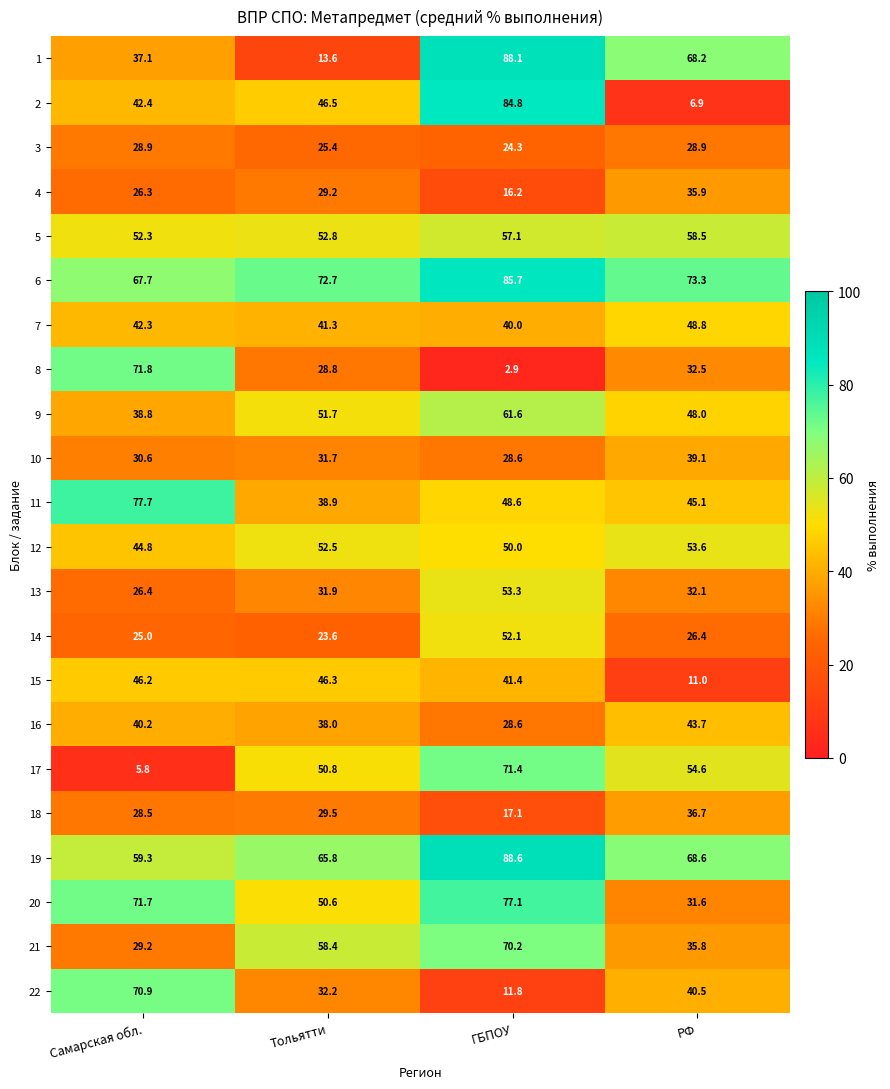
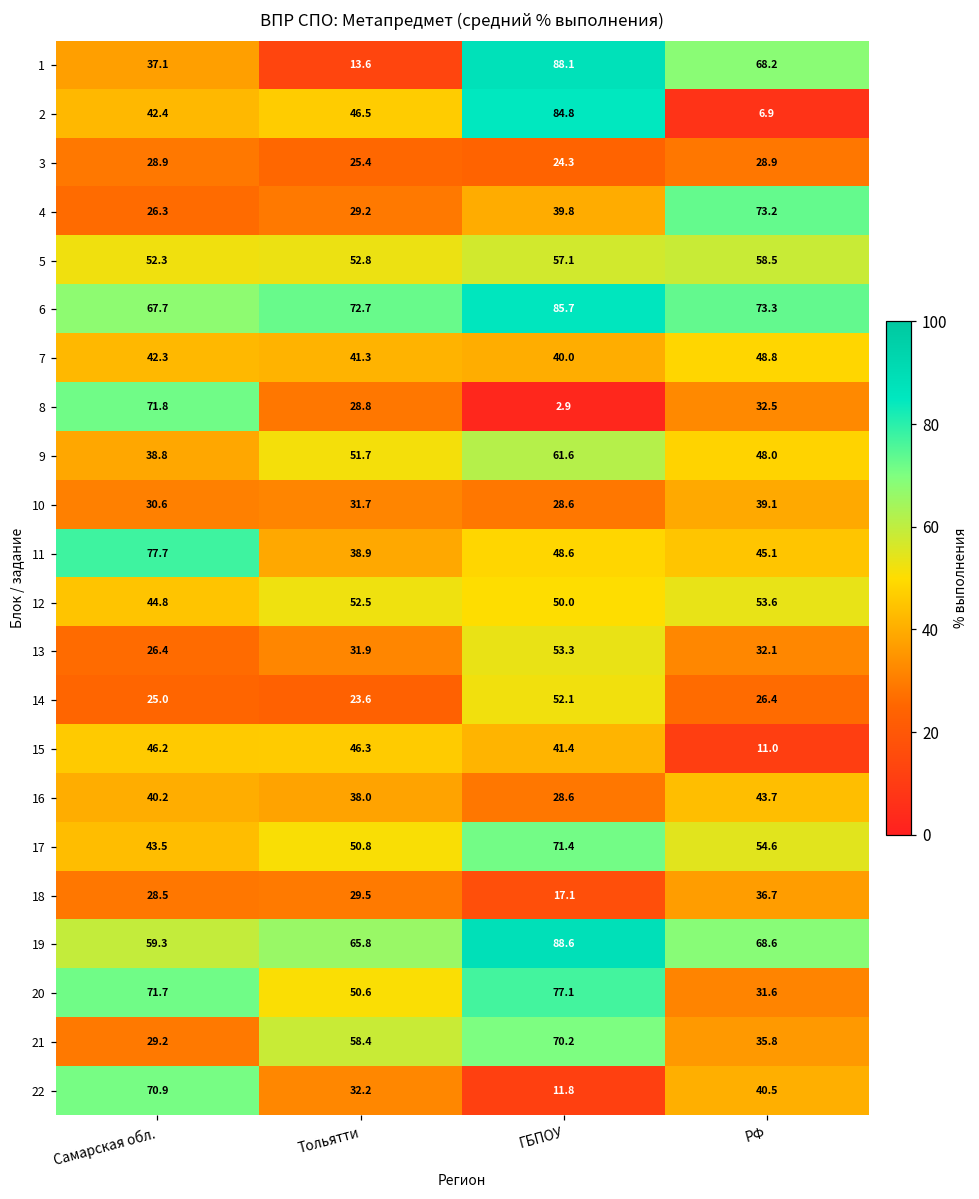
  {
    "1": {
      "Самарская обл.": 37.1,
      "Тольятти": 13.6,
      "ГБПОУ": 88.1,
      "РФ": 68.2
    },
    "2": {
      "Самарская обл.": 42.4,
      "Тольятти": 46.5,
      "ГБПОУ": 84.8,
      "РФ": 6.9
    },
    "3": {
      "Самарская обл.": 28.9,
      "Тольятти": 25.4,
      "ГБПОУ": 24.3,
      "РФ": 28.9
    },
    "4": {
      "Самарская обл.": 26.3,
      "Тольятти": 29.2,
-     "ГБПОУ": 16.2,
-     "РФ": 35.9
+     "ГБПОУ": 39.8,
+     "РФ": 73.2
    },
    "5": {
      "Самарская обл.": 52.3,
      "Тольятти": 52.8,
      "ГБПОУ": 57.1,
      "РФ": 58.5
    },
    "6": {
      "Самарская обл.": 67.7,
      "Тольятти": 72.7,
      "ГБПОУ": 85.7,
      "РФ": 73.3
    },
    "7": {
      "Самарская обл.": 42.3,
      "Тольятти": 41.3,
      "ГБПОУ": 40.0,
      "РФ": 48.8
    },
    "8": {
      "Самарская обл.": 71.8,
      "Тольятти": 28.8,
      "ГБПОУ": 2.9,
      "РФ": 32.5
    },
    "9": {
      "Самарская обл.": 38.8,
      "Тольятти": 51.7,
      "ГБПОУ": 61.6,
      "РФ": 48.0
    },
    "10": {
      "Самарская обл.": 30.6,
      "Тольятти": 31.7,
      "ГБПОУ": 28.6,
      "РФ": 39.1
    },
    "11": {
      "Самарская обл.": 77.7,
      "Тольятти": 38.9,
      "ГБПОУ": 48.6,
      "РФ": 45.1
    },
    "12": {
      "Самарская обл.": 44.8,
      "Тольятти": 52.5,
      "ГБПОУ": 50.0,
      "РФ": 53.6
    },
    "13": {
      "Самарская обл.": 26.4,
      "Тольятти": 31.9,
      "ГБПОУ": 53.3,
      "РФ": 32.1
    },
    "14": {
      "Самарская обл.": 25.0,
      "Тольятти": 23.6,
      "ГБПОУ": 52.1,
      "РФ": 26.4
    },
    "15": {
      "Самарская обл.": 46.2,
      "Тольятти": 46.3,
      "ГБПОУ": 41.4,
      "РФ": 11.0
    },
    "16": {
      "Самарская обл.": 40.2,
      "Тольятти": 38.0,
      "ГБПОУ": 28.6,
      "РФ": 43.7
    },
    "17": {
-     "Самарская обл.": 5.8,
+     "Самарская обл.": 43.5,
      "Тольятти": 50.8,
      "ГБПОУ": 71.4,
      "РФ": 54.6
    },
    "18": {
      "Самарская обл.": 28.5,
      "Тольятти": 29.5,
      "ГБПОУ": 17.1,
      "РФ": 36.7
    },
    "19": {
      "Самарская обл.": 59.3,
      "Тольятти": 65.8,
      "ГБПОУ": 88.6,
      "РФ": 68.6
    },
    "20": {
      "Самарская обл.": 71.7,
      "Тольятти": 50.6,
      "ГБПОУ": 77.1,
      "РФ": 31.6
    },
    "21": {
      "Самарская обл.": 29.2,
      "Тольятти": 58.4,
      "ГБПОУ": 70.2,
      "РФ": 35.8
    },
    "22": {
      "Самарская обл.": 70.9,
      "Тольятти": 32.2,
      "ГБПОУ": 11.8,
      "РФ": 40.5
    }
  }
